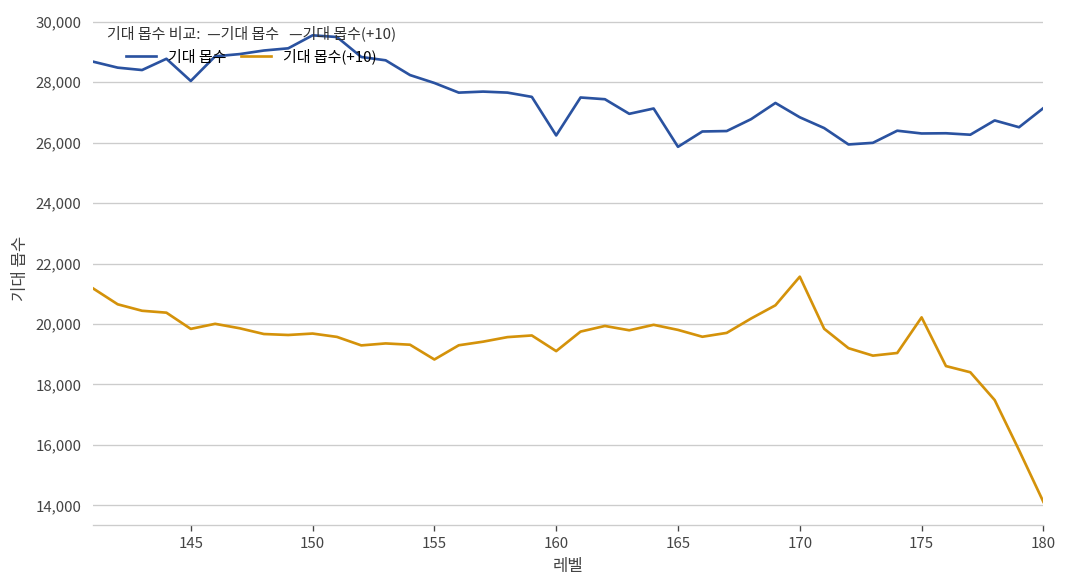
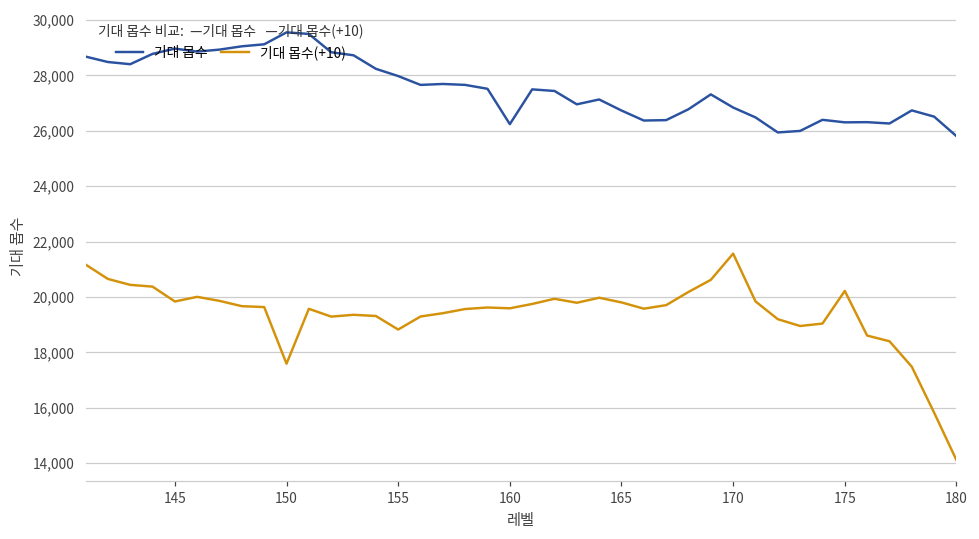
  {
    "기대 몹수": {
-     "145": "28,000",
+     "145": "29,000",
      "150": "29,600",
      "155": "28,000",
      "160": "26,200",
-     "165": "25,900",
+     "165": "26,700",
      "170": "26,800",
      "175": "26,300",
-     "180": "27,100"
+     "180": "25,800"
    },
    "기대 몹수(+10)": {
      "145": "19,800",
-     "150": "19,700",
+     "150": "17,600",
      "155": "18,800",
-     "160": "19,100",
+     "160": "19,600",
      "165": "19,800",
      "170": "21,600",
      "175": "20,200",
      "180": "14,100"
    }
  }
